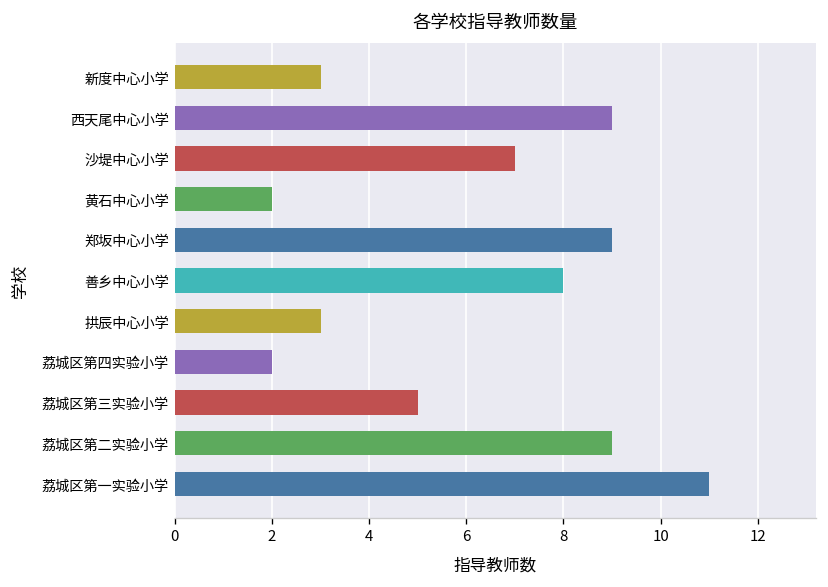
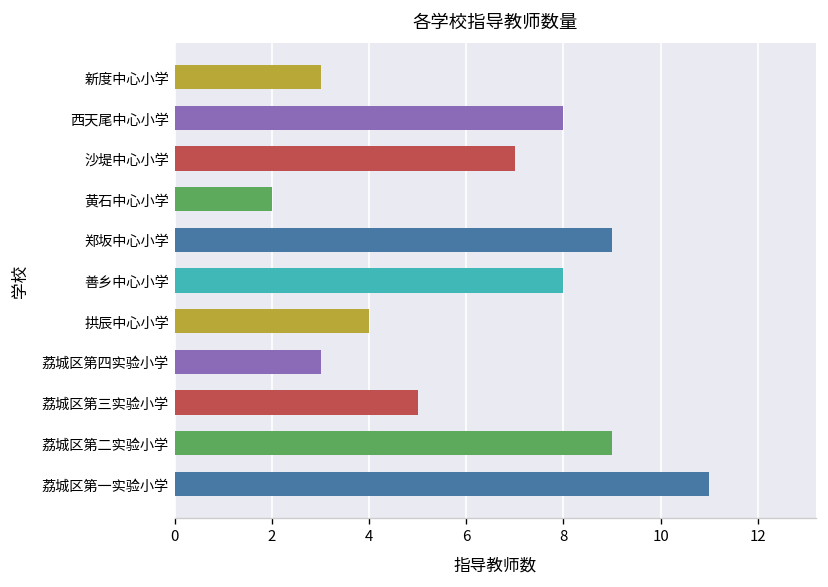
  {
    "新度中心小学": 3,
-   "西天尾中心小学": 9,
+   "西天尾中心小学": 8,
    "沙堤中心小学": 7,
    "黄石中心小学": 2,
    "郑坂中心小学": 9,
    "善乡中心小学": 8,
-   "拱辰中心小学": 3,
-   "荔城区第四实验小学": 2,
+   "拱辰中心小学": 4,
+   "荔城区第四实验小学": 3,
    "荔城区第三实验小学": 5,
    "荔城区第二实验小学": 9,
    "荔城区第一实验小学": 11
  }
